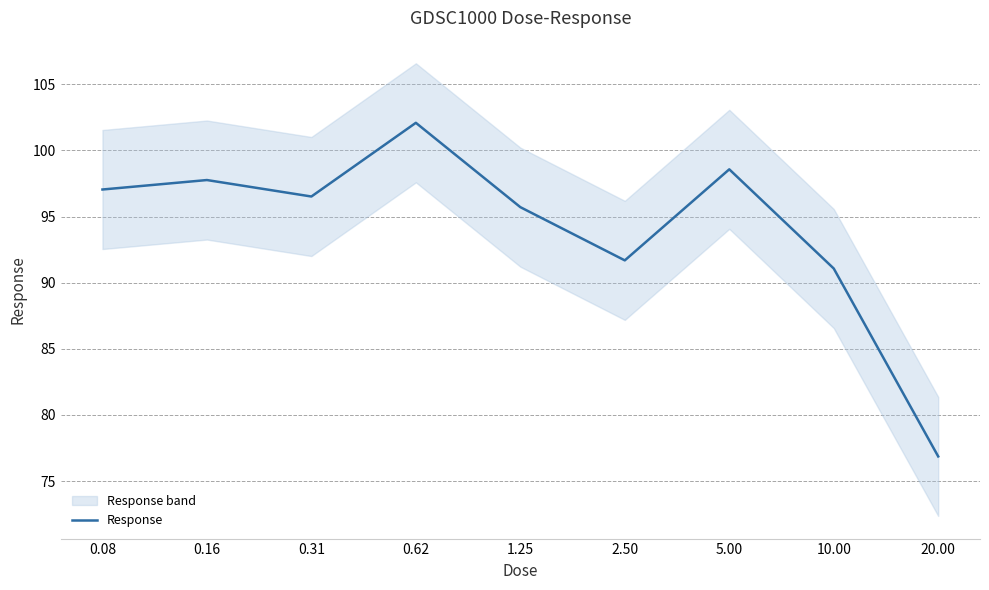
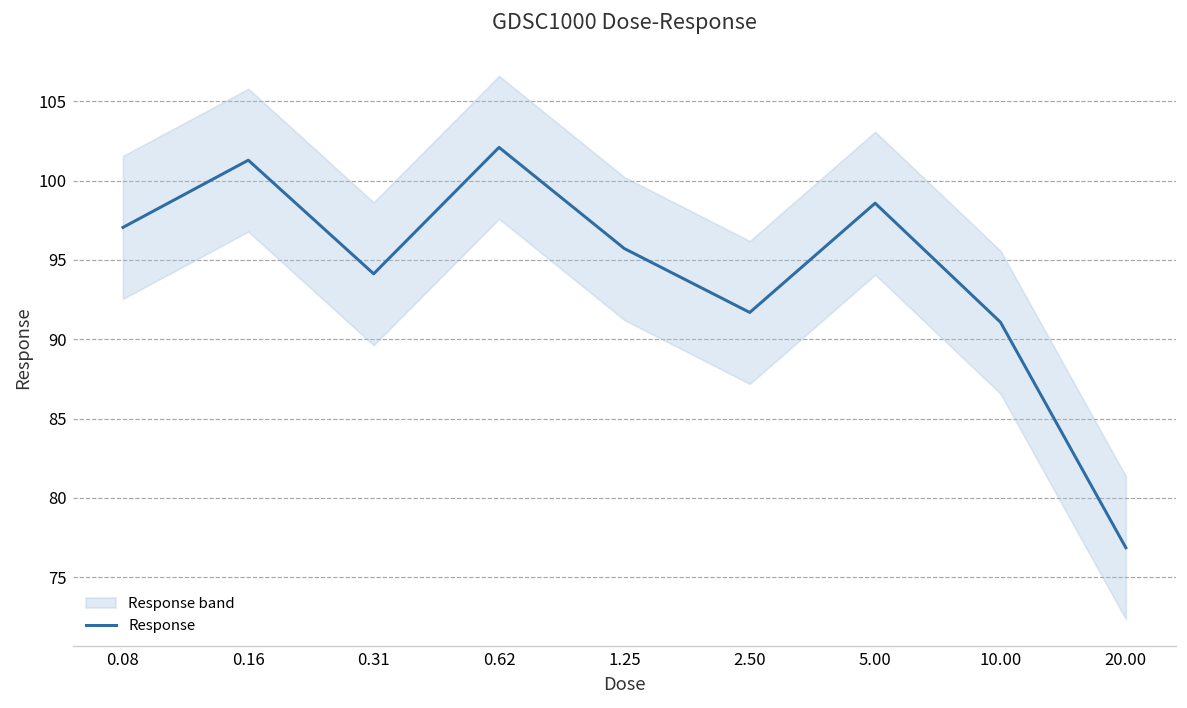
  {
    "Response": {
      "0.08": 97.0,
-     "0.16": 97.8,
-     "0.31": 96.5,
+     "0.16": 101.3,
+     "0.31": 94.1,
      "0.62": 102.1,
      "1.25": 95.7,
      "2.50": 91.7,
      "5.00": 98.6,
      "10.00": 91.1,
      "20.00": 76.9
    }
  }
